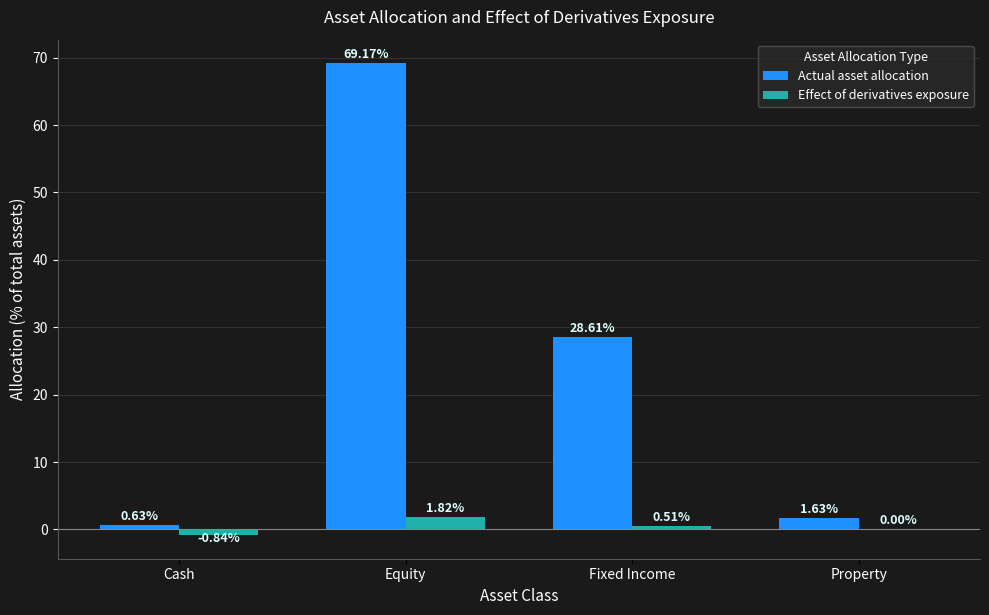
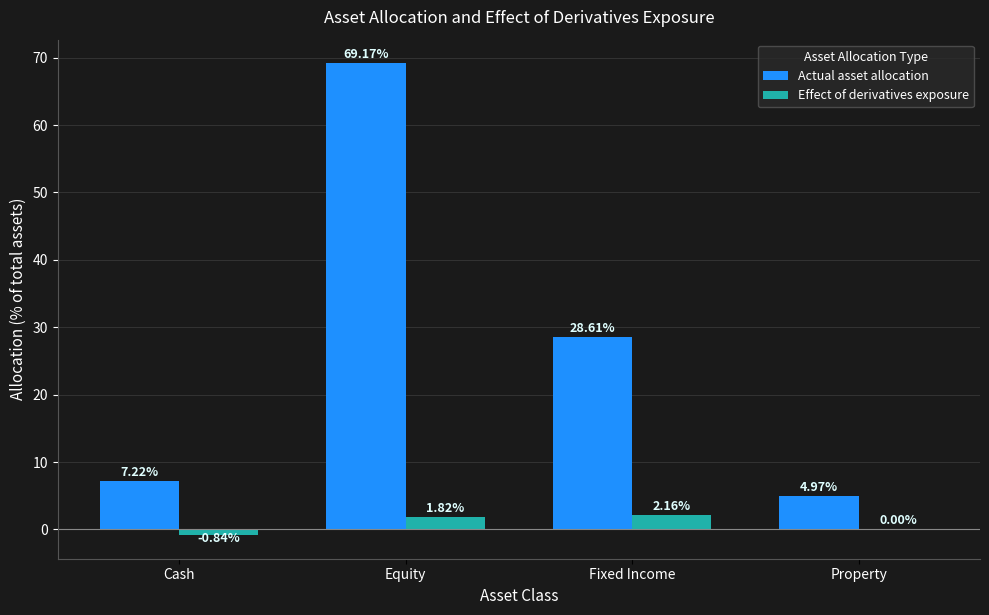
  {
    "Actual asset allocation": {
-     "Cash": "0.63%",
+     "Cash": "7.22%",
      "Equity": "69.17%",
      "Fixed Income": "28.61%",
-     "Property": "1.63%"
+     "Property": "4.97%"
    },
    "Effect of derivatives exposure": {
      "Cash": "-0.84%",
      "Equity": "1.82%",
-     "Fixed Income": "0.51%",
+     "Fixed Income": "2.16%",
      "Property": "0.00%"
    }
  }
